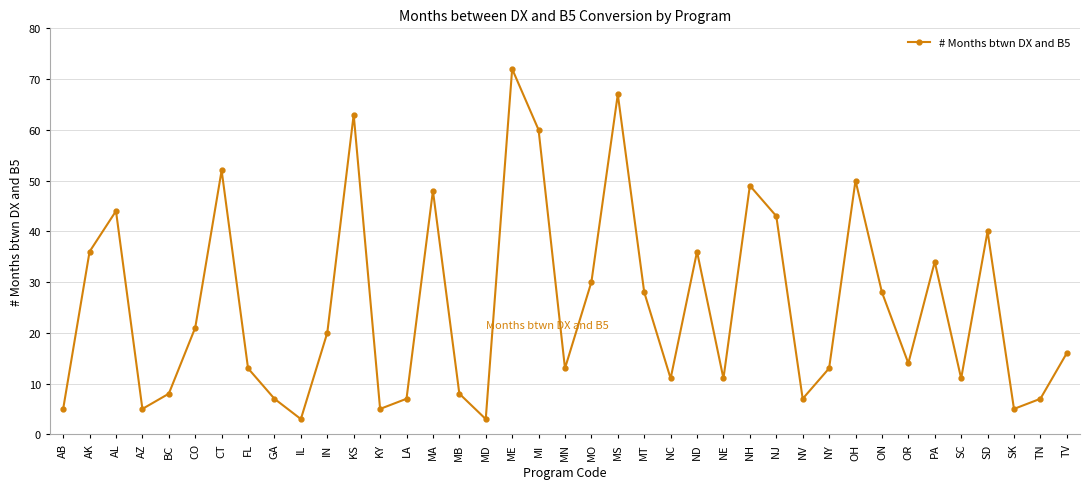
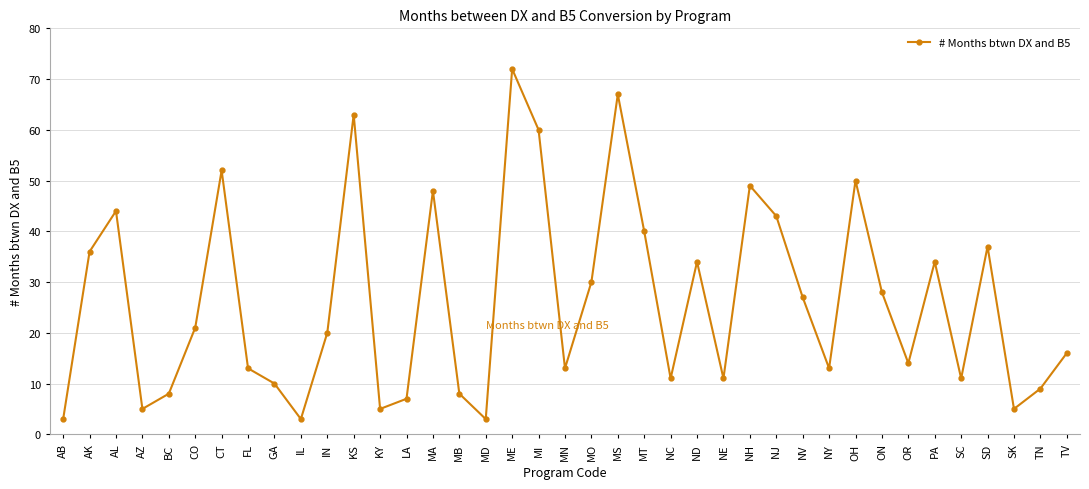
  {
-   "AB": 5,
+   "AB": 3,
    "AK": 36,
    "AL": 44,
    "AZ": 5,
    "BC": 8,
    "CO": 21,
    "CT": 52,
    "FL": 13,
-   "GA": 7,
+   "GA": 10,
    "IL": 3,
    "IN": 20,
    "KS": 63,
    "KY": 5,
    "LA": 7,
    "MA": 48,
    "MB": 8,
    "MD": 3,
    "ME": 72,
    "MI": 60,
    "MN": 13,
    "MO": 30,
    "MS": 67,
-   "MT": 28,
+   "MT": 40,
    "NC": 11,
-   "ND": 36,
+   "ND": 34,
    "NE": 11,
    "NH": 49,
    "NJ": 43,
-   "NV": 7,
+   "NV": 27,
    "NY": 13,
    "OH": 50,
    "ON": 28,
    "OR": 14,
    "PA": 34,
    "SC": 11,
-   "SD": 40,
+   "SD": 37,
    "SK": 5,
-   "TN": 7,
+   "TN": 9,
    "TV": 16
  }
